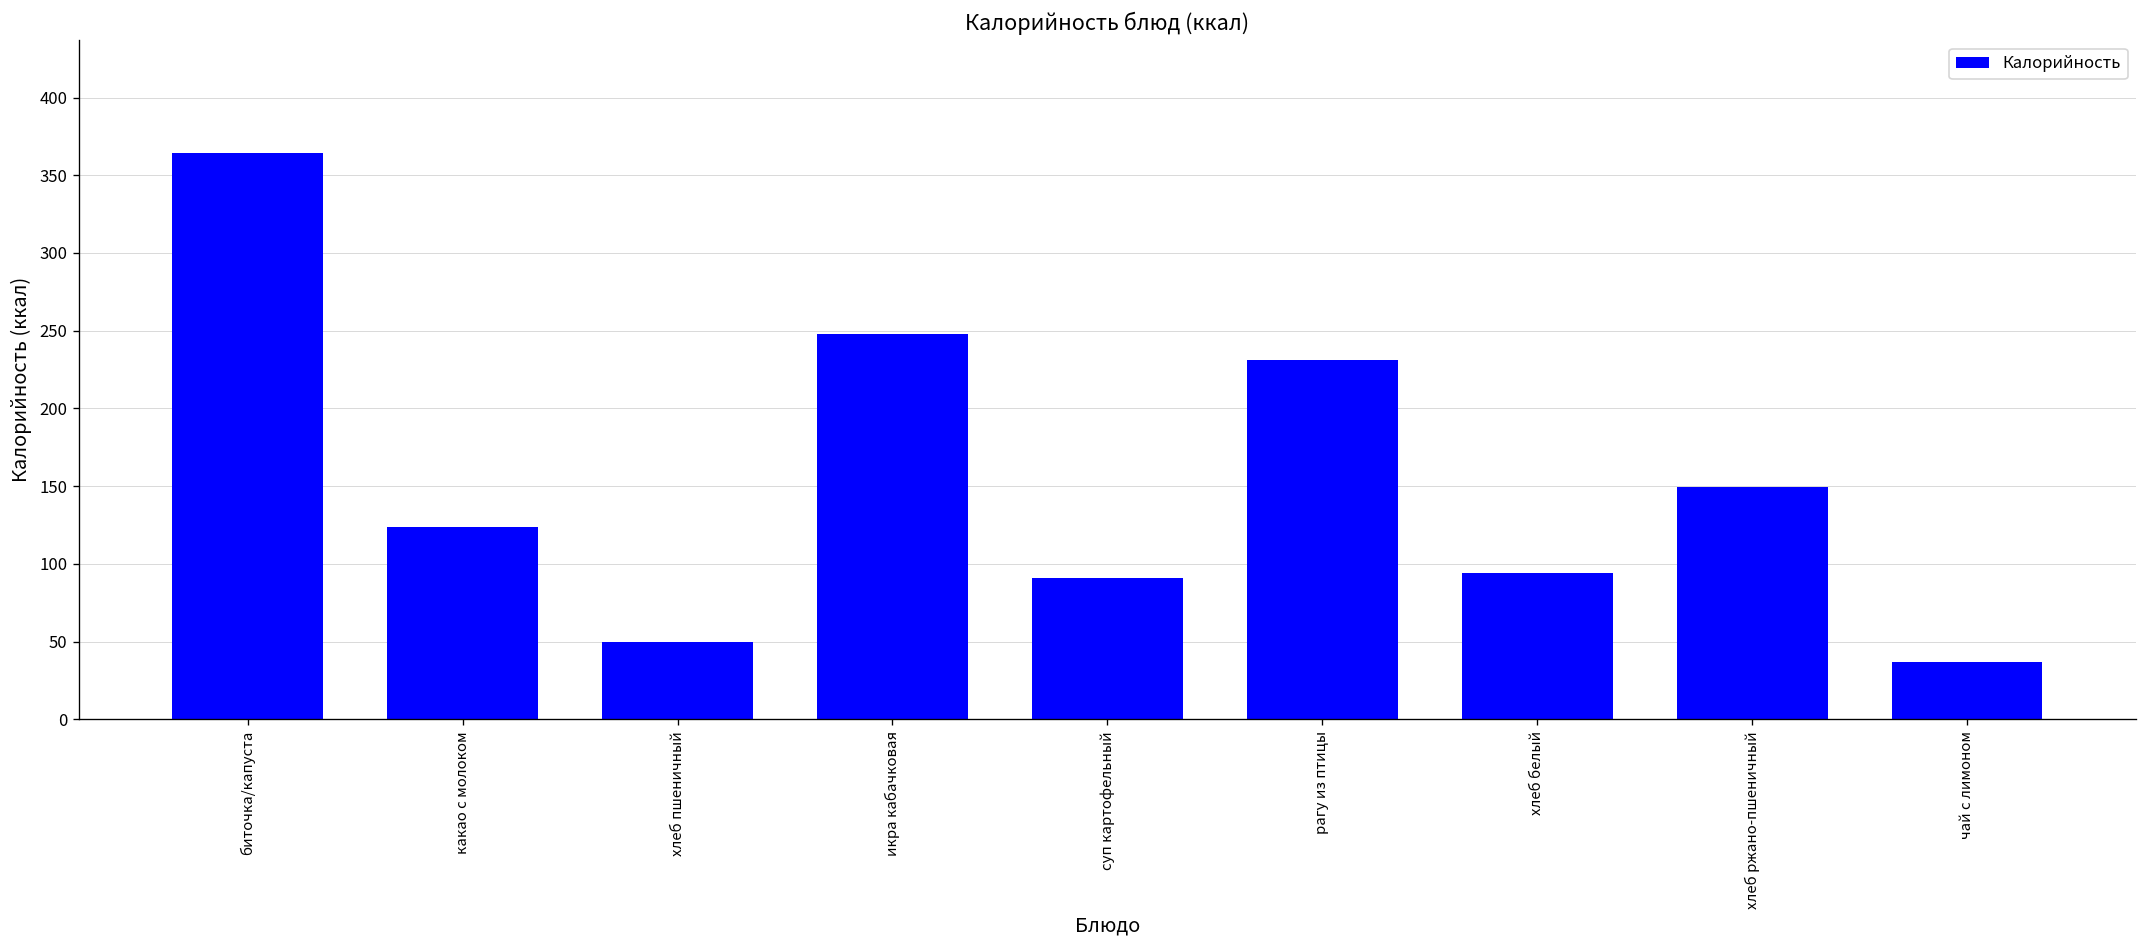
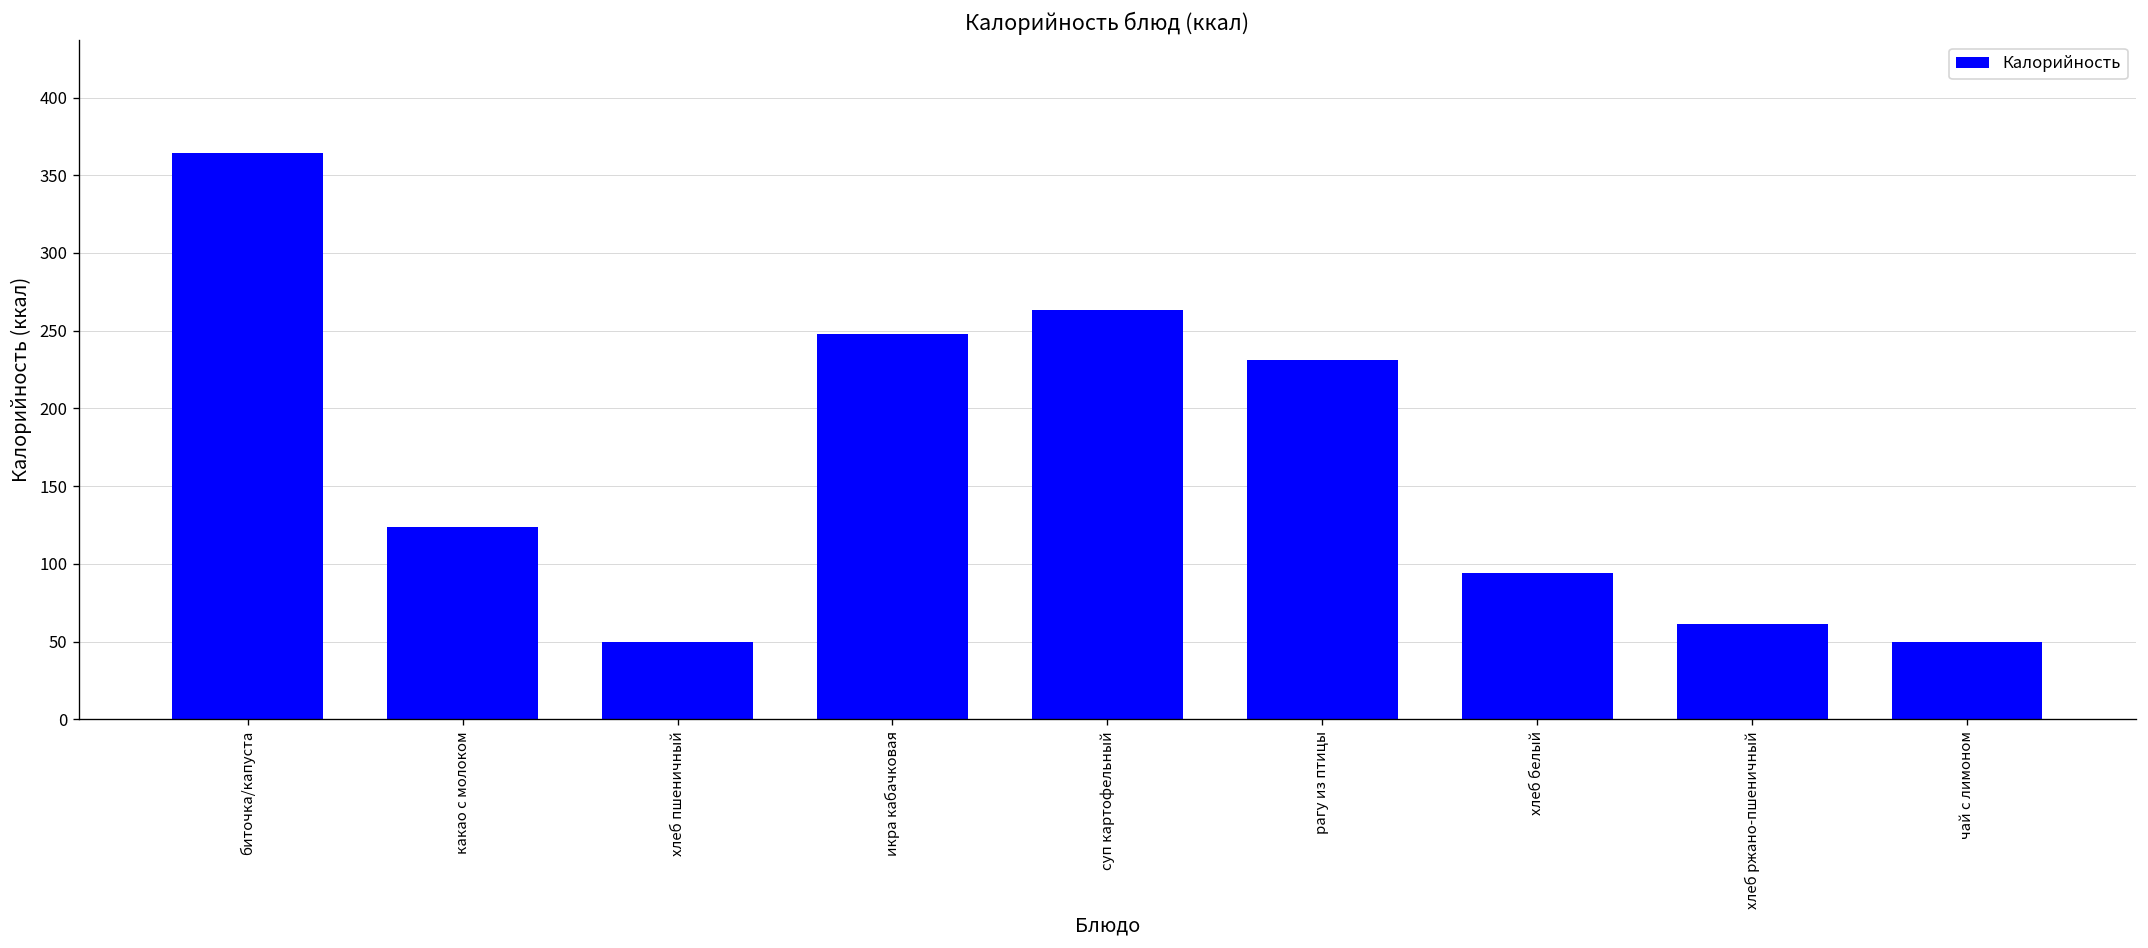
  {
    "биточка/капуста": 364,
    "какао с молоком": 124,
    "хлеб пшеничный": 50,
    "икра кабачковая": 248,
-   "суп картофельный": 91,
+   "суп картофельный": 263,
    "рагу из птицы": 231,
    "хлеб белый": 94,
-   "хлеб ржано-пшеничный": 149,
-   "чай с лимоном": 37
+   "хлеб ржано-пшеничный": 61,
+   "чай с лимоном": 50
  }
